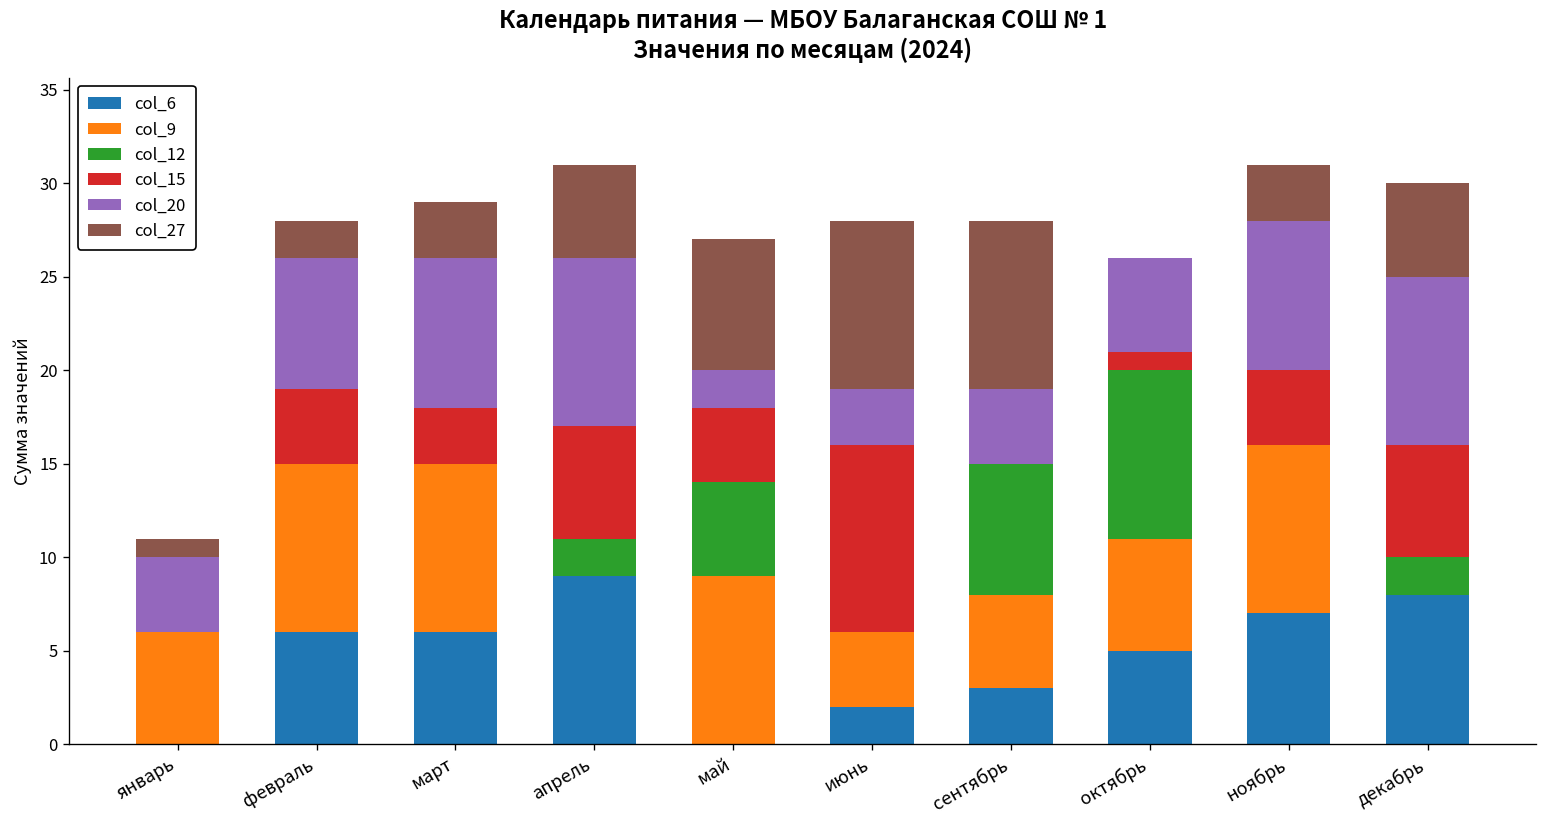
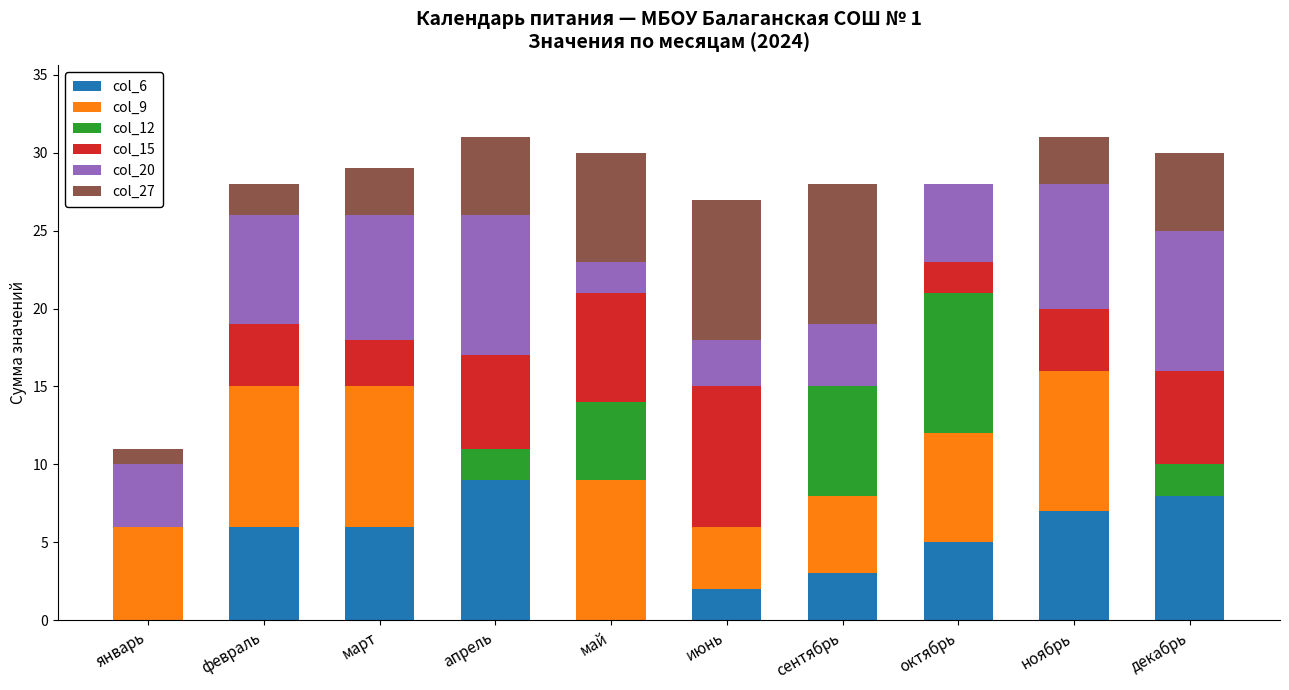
  {
    "col_6": {
      "январь": 0,
      "февраль": 6,
      "март": 6,
      "апрель": 9,
      "май": 0,
      "июнь": 2,
      "сентябрь": 3,
      "октябрь": 5,
      "ноябрь": 7,
      "декабрь": 8
    },
    "col_9": {
      "январь": 6,
      "февраль": 9,
      "март": 9,
      "апрель": 0,
      "май": 9,
      "июнь": 4,
      "сентябрь": 5,
-     "октябрь": 6,
+     "октябрь": 7,
      "ноябрь": 9,
      "декабрь": 0
    },
    "col_12": {
      "январь": 0,
      "февраль": 0,
      "март": 0,
      "апрель": 2,
      "май": 5,
      "июнь": 0,
      "сентябрь": 7,
      "октябрь": 9,
      "ноябрь": 0,
      "декабрь": 2
    },
    "col_15": {
      "январь": 0,
      "февраль": 4,
      "март": 3,
      "апрель": 6,
-     "май": 4,
-     "июнь": 10,
+     "май": 7,
+     "июнь": 9,
      "сентябрь": 0,
-     "октябрь": 1,
+     "октябрь": 2,
      "ноябрь": 4,
      "декабрь": 6
    },
    "col_20": {
      "январь": 4,
      "февраль": 7,
      "март": 8,
      "апрель": 9,
      "май": 2,
      "июнь": 3,
      "сентябрь": 4,
      "октябрь": 5,
      "ноябрь": 8,
      "декабрь": 9
    },
    "col_27": {
      "январь": 1,
      "февраль": 2,
      "март": 3,
      "апрель": 5,
      "май": 7,
      "июнь": 9,
      "сентябрь": 9,
      "октябрь": 0,
      "ноябрь": 3,
      "декабрь": 5
    }
  }
